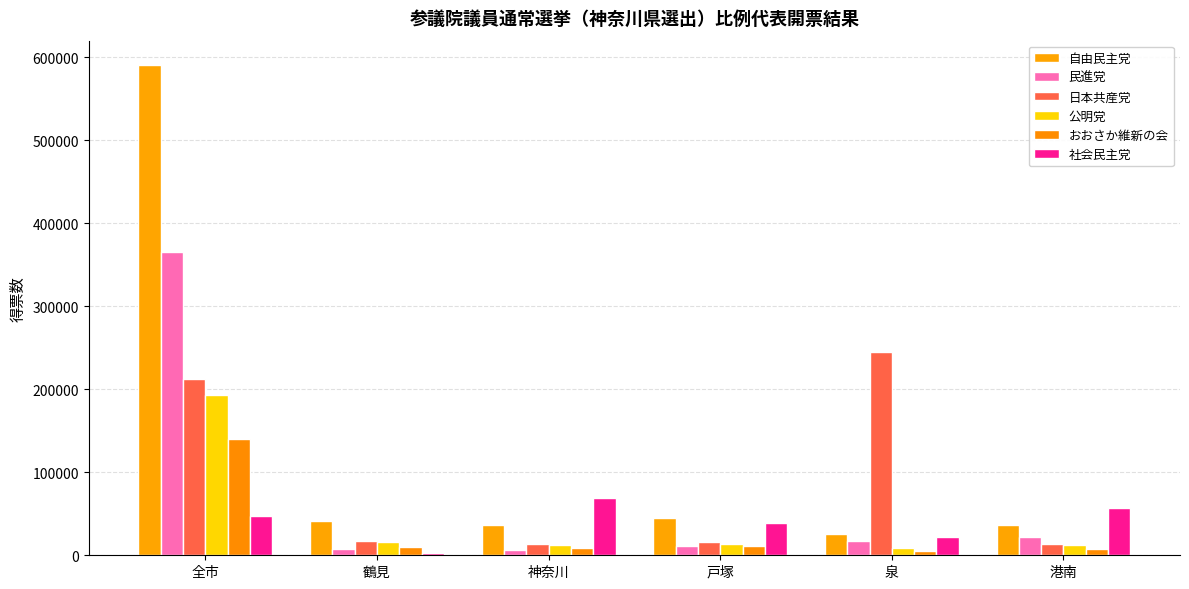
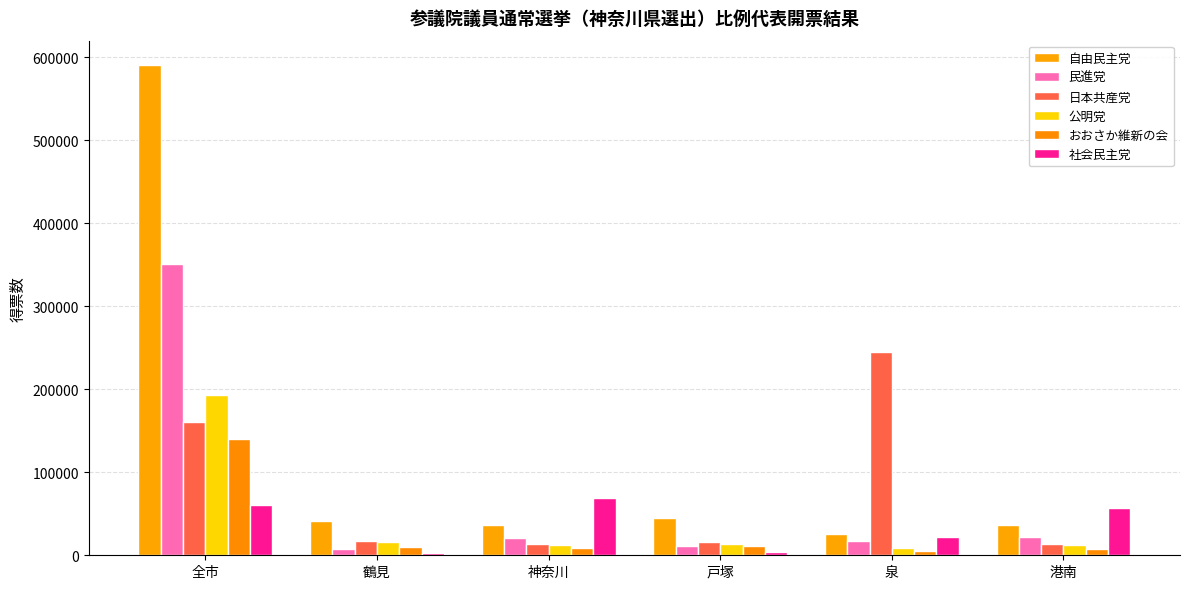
  {
    "民進党": {
-     "全市": 370000,
+     "全市": 350000,
      "鶴見": 10000,
-     "神奈川": 10000,
+     "神奈川": 20000,
      "戸塚": 10000,
      "泉": 20000,
      "港南": 20000
    },
    "日本共産党": {
-     "全市": 210000,
+     "全市": 160000,
      "鶴見": 20000,
      "神奈川": 10000,
      "戸塚": 20000,
      "泉": 240000,
      "港南": 10000
    },
    "社会民主党": {
-     "全市": 50000,
+     "全市": 60000,
      "神奈川": 70000,
-     "戸塚": 40000,
+     "戸塚": 0,
      "泉": 20000,
      "港南": 60000
    }
  }
